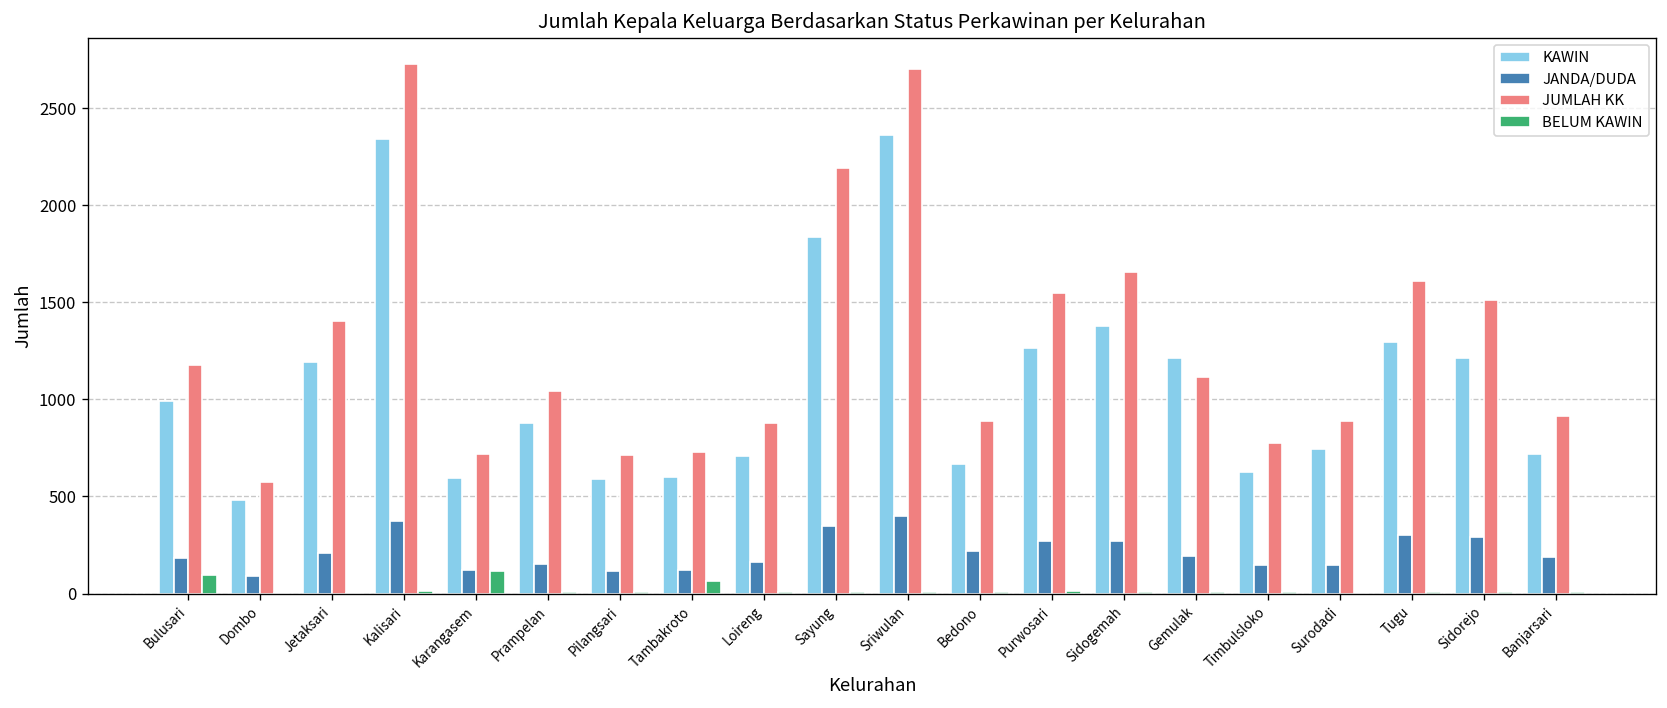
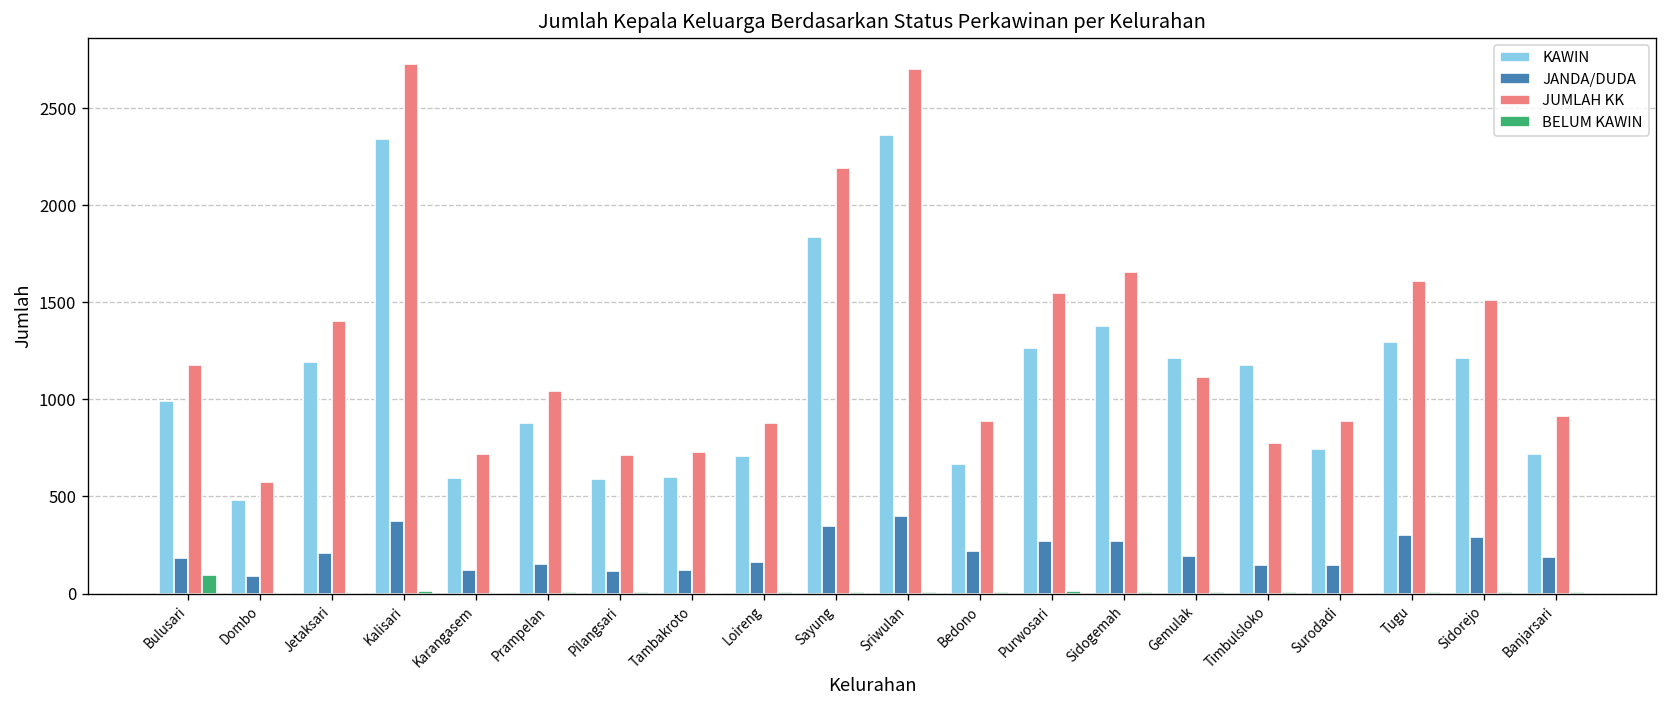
  {
    "KAWIN": {
      "Bulusari": 990,
      "Dombo": 480,
      "Jetaksari": 1190,
      "Kalisari": 2340,
      "Karangasem": 600,
      "Prampelan": 880,
      "Pilangsari": 590,
      "Tambakroto": 600,
      "Loireng": 710,
      "Sayung": 1840,
      "Sriwulan": 2360,
      "Bedono": 670,
      "Purwosari": 1270,
      "Sidogemah": 1380,
      "Gemulak": 1220,
-     "Timbulsloko": 620,
+     "Timbulsloko": 1180,
      "Surodadi": 740,
      "Tugu": 1300,
      "Sidorejo": 1210,
      "Banjarsari": 720
    },
    "JANDA/DUDA": {
      "Bulusari": 180,
      "Dombo": 90,
      "Jetaksari": 210,
      "Kalisari": 380,
      "Karangasem": 120,
      "Prampelan": 150,
      "Pilangsari": 110,
      "Tambakroto": 120,
      "Loireng": 160,
      "Sayung": 350,
      "Sriwulan": 400,
      "Bedono": 220,
      "Purwosari": 270,
      "Sidogemah": 270,
      "Gemulak": 190,
      "Timbulsloko": 150,
      "Surodadi": 150,
      "Tugu": 300,
      "Sidorejo": 290,
      "Banjarsari": 190
    },
    "JUMLAH KK": {
      "Bulusari": 1180,
      "Dombo": 570,
      "Jetaksari": 1410,
      "Kalisari": 2730,
      "Karangasem": 720,
      "Prampelan": 1040,
      "Pilangsari": 720,
      "Tambakroto": 730,
      "Loireng": 880,
      "Sayung": 2190,
      "Sriwulan": 2700,
      "Bedono": 890,
      "Purwosari": 1550,
      "Sidogemah": 1660,
      "Gemulak": 1120,
      "Timbulsloko": 780,
      "Surodadi": 890,
      "Tugu": 1610,
      "Sidorejo": 1510,
      "Banjarsari": 910
    },
    "BELUM KAWIN": {
      "Bulusari": 100,
-     "Karangasem": 120,
-     "Tambakroto": 60,
+     "Karangasem": 0,
+     "Tambakroto": 0,
      "Surodadi": 0
    }
  }
